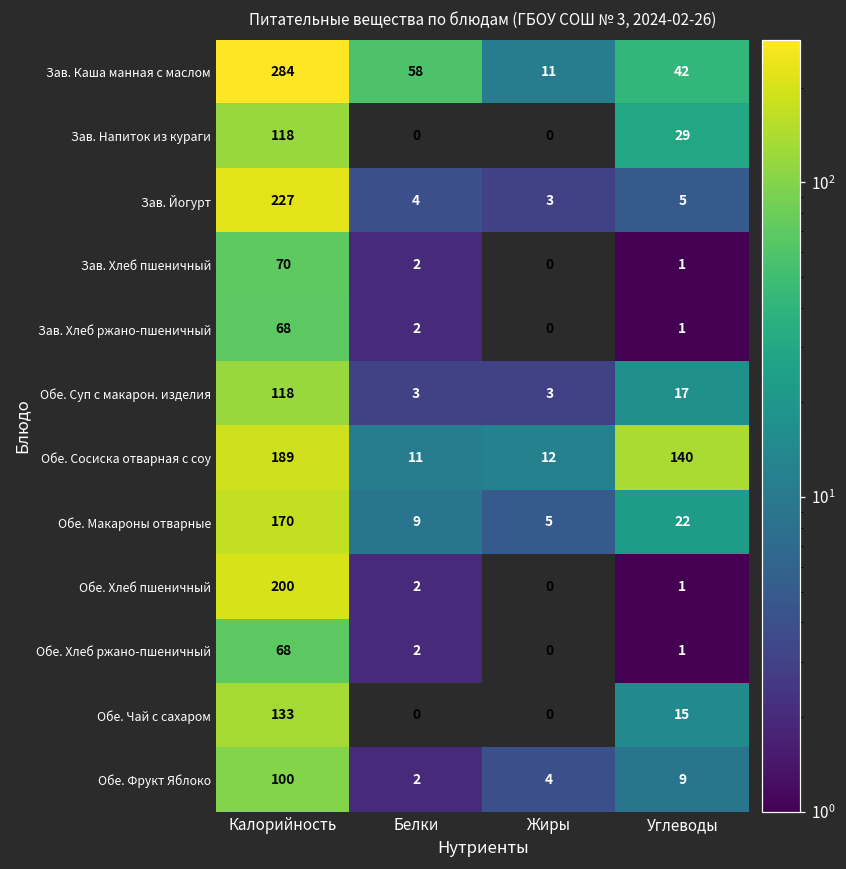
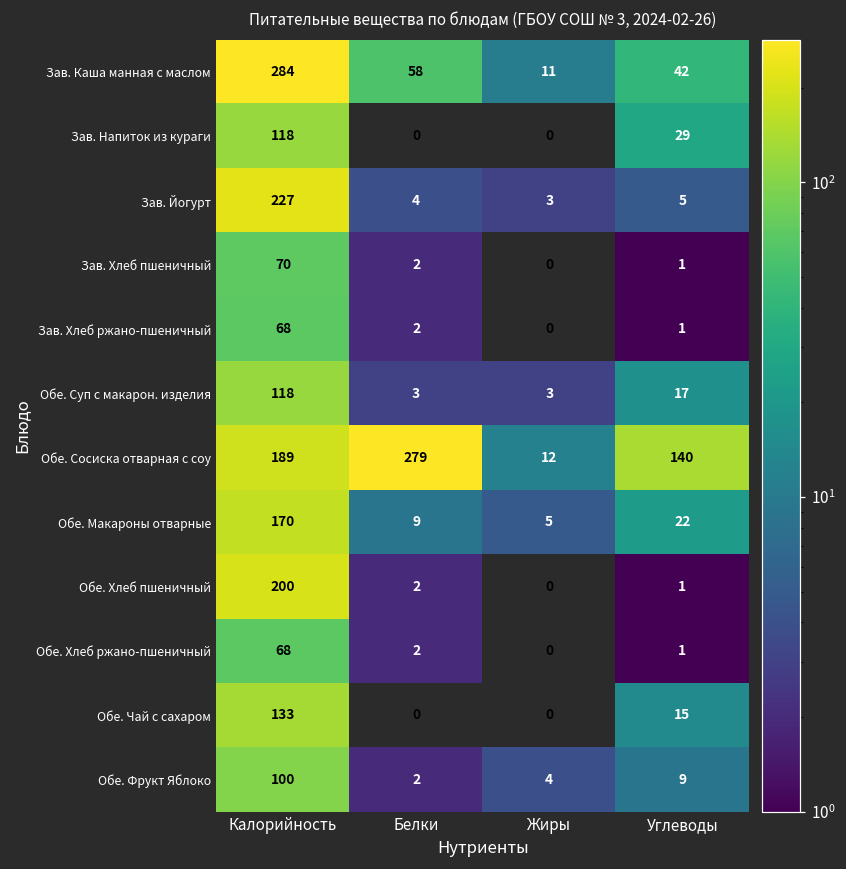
  {
    "Зав. Каша манная с маслом": {
      "Калорийность": 284,
      "Белки": 58,
      "Жиры": 11,
      "Углеводы": 42
    },
    "Зав. Напиток из кураги": {
      "Калорийность": 118,
      "Углеводы": 29
    },
    "Зав. Йогурт": {
      "Калорийность": 227,
      "Белки": 4,
      "Жиры": 3,
      "Углеводы": 5
    },
    "Зав. Хлеб пшеничный": {
      "Калорийность": 70,
      "Белки": 2,
      "Углеводы": 1
    },
    "Зав. Хлеб ржано-пшеничный": {
      "Калорийность": 68,
      "Белки": 2,
      "Углеводы": 1
    },
    "Обе. Суп с макарон. изделия": {
      "Калорийность": 118,
      "Белки": 3,
      "Жиры": 3,
      "Углеводы": 17
    },
    "Обе. Сосиска отварная с соу": {
      "Калорийность": 189,
-     "Белки": 11,
+     "Белки": 279,
      "Жиры": 12,
      "Углеводы": 140
    },
    "Обе. Макароны отварные": {
      "Калорийность": 170,
      "Белки": 9,
      "Жиры": 5,
      "Углеводы": 22
    },
    "Обе. Хлеб пшеничный": {
      "Калорийность": 200,
      "Белки": 2,
      "Углеводы": 1
    },
    "Обе. Хлеб ржано-пшеничный": {
      "Калорийность": 68,
      "Белки": 2,
      "Углеводы": 1
    },
    "Обе. Чай с сахаром": {
      "Калорийность": 133,
      "Углеводы": 15
    },
    "Обе. Фрукт Яблоко": {
      "Калорийность": 100,
      "Белки": 2,
      "Жиры": 4,
      "Углеводы": 9
    }
  }
